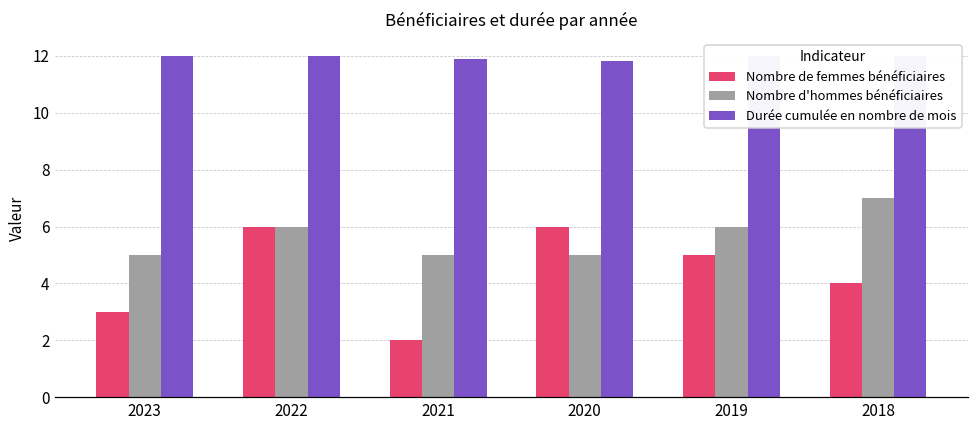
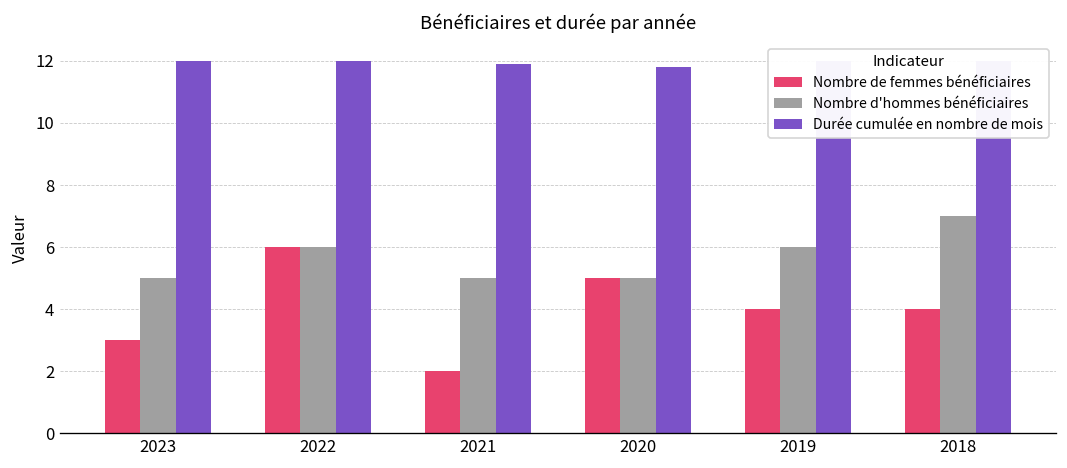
  {
    "Nombre de femmes bénéficiaires": {
      "2023": 3,
      "2022": 6,
      "2021": 2,
-     "2020": 6,
-     "2019": 5,
+     "2020": 5,
+     "2019": 4,
      "2018": 4
    },
    "Nombre d'hommes bénéficiaires": {
      "2023": 5,
      "2022": 6,
      "2021": 5,
      "2020": 5,
      "2019": 6,
      "2018": 7
    },
    "Durée cumulée en nombre de mois": {
      "2023": 12,
      "2022": 12,
      "2021": 11.9,
      "2020": 11.8
    }
  }
